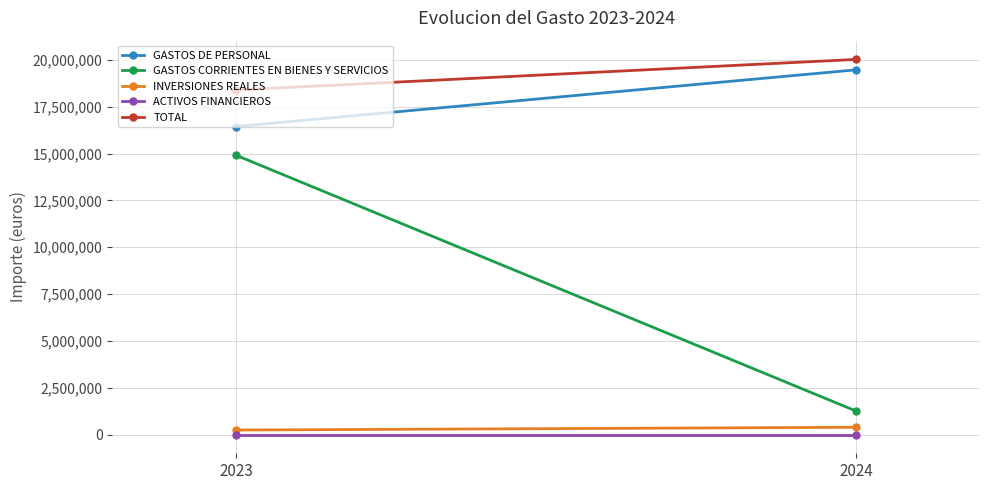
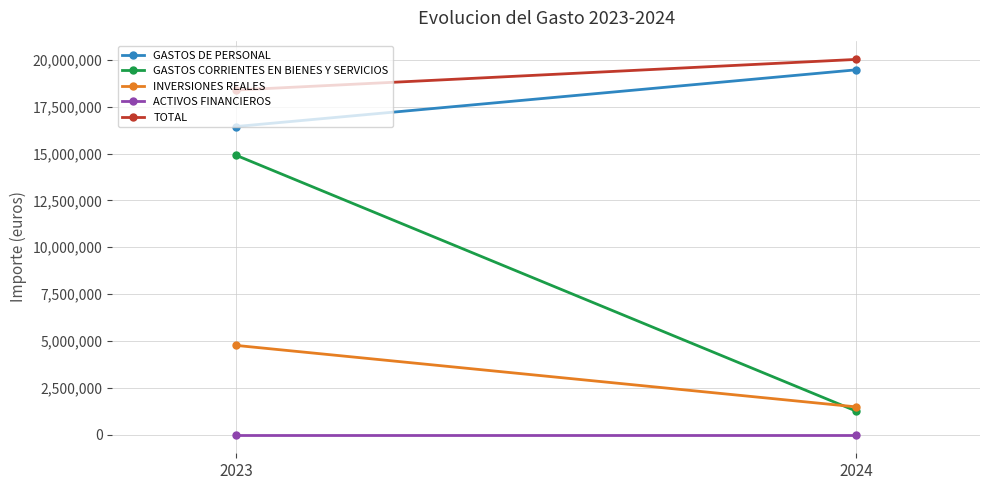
  {
    "GASTOS DE PERSONAL": {
      "2024": "19,500,000"
    },
    "GASTOS CORRIENTES EN BIENES Y SERVICIOS": {
      "2023": "14,900,000",
      "2024": "1,300,000"
    },
    "INVERSIONES REALES": {
-     "2023": "200,000",
-     "2024": "400,000"
+     "2023": "4,800,000",
+     "2024": "1,500,000"
    },
    "ACTIVOS FINANCIEROS": {
      "2023": "0",
      "2024": "0"
    },
    "TOTAL": {
      "2024": "20,000,000"
    }
  }
